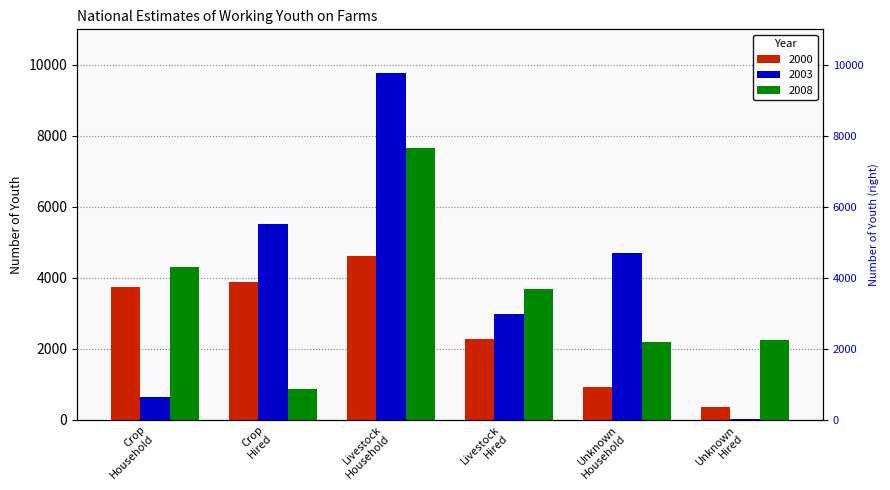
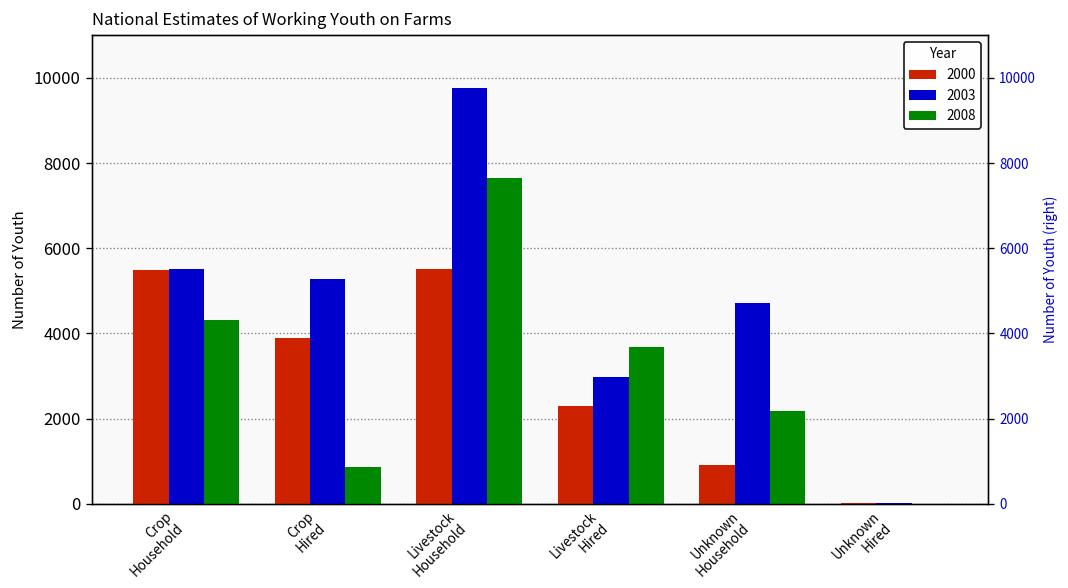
  {
    "2000": {
-     "Crop Household": 3700,
+     "Crop Household": 5500,
      "Crop Hired": 3900,
-     "Livestock Household": 4600,
+     "Livestock Household": 5500,
      "Livestock Hired": 2300,
      "Unknown Household": 900,
-     "Unknown Hired": 400
+     "Unknown Hired": 0
    },
    "2003": {
-     "Crop Household": 600,
-     "Crop Hired": 5500,
+     "Crop Household": 5500,
+     "Crop Hired": 5300,
      "Livestock Household": 9800,
      "Livestock Hired": 3000,
      "Unknown Household": 4700
    },
    "2008": {
      "Crop Household": 4300,
      "Crop Hired": 900,
      "Livestock Household": 7600,
      "Livestock Hired": 3700,
      "Unknown Household": 2200,
-     "Unknown Hired": 2300
+     "Unknown Hired": 0
    }
  }
